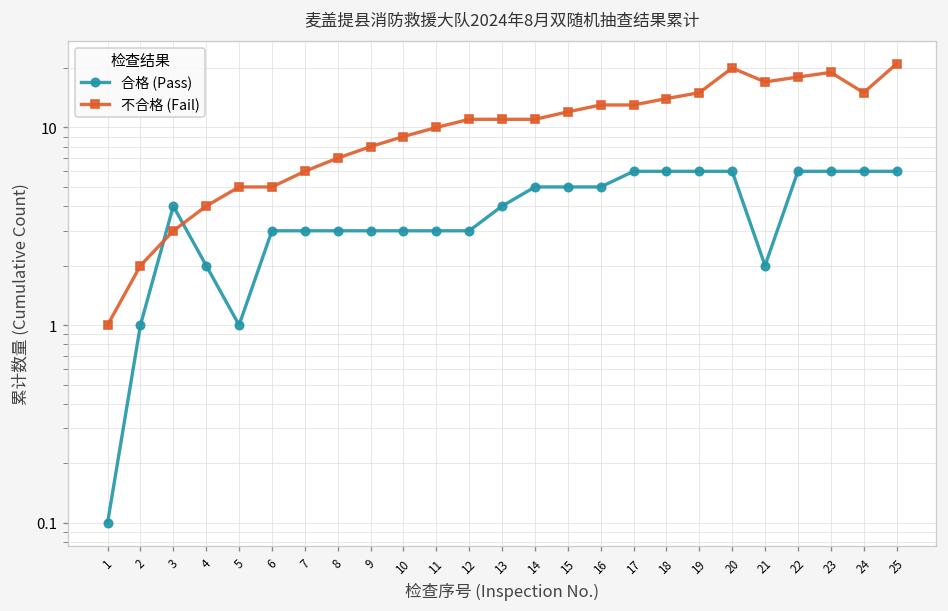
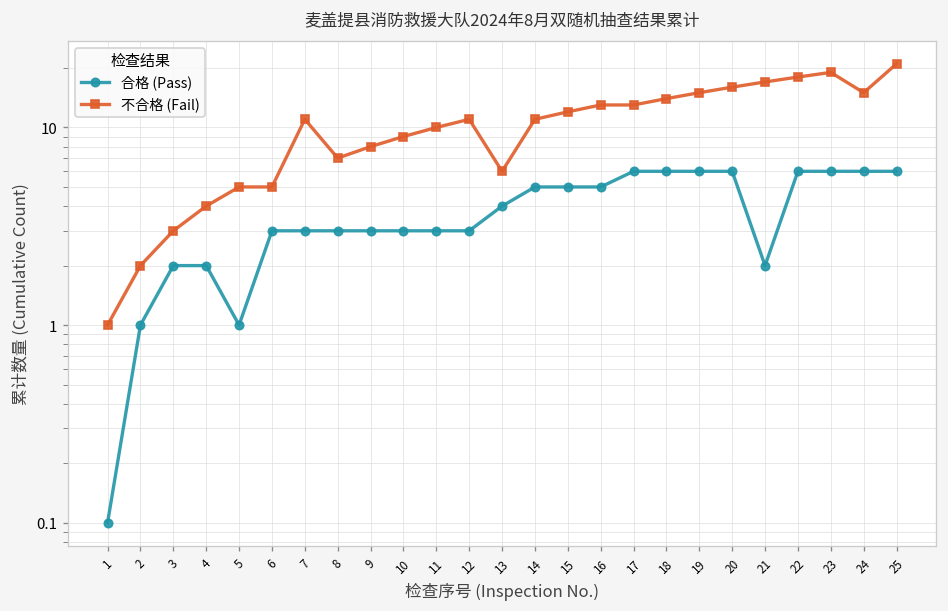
  {
    "合格 (Pass)": {
      "1": 0.10,
      "2": 1,
-     "3": 4,
+     "3": 2,
      "4": 2,
      "5": 1,
      "6": 3,
      "7": 3,
      "8": 3,
      "9": 3,
      "10": 3,
      "11": 3,
      "12": 3,
      "13": 4,
      "14": 5,
      "15": 5,
      "16": 5,
      "17": 6,
      "18": 6,
      "19": 6,
      "20": 6,
      "21": 2,
      "22": 6,
      "23": 6,
      "24": 6,
      "25": 6
    },
    "不合格 (Fail)": {
      "1": 1,
      "2": 2,
      "3": 3,
      "4": 4,
      "5": 5,
      "6": 5,
-     "7": 6,
+     "7": 11,
      "8": 7,
      "9": 8,
      "10": 9,
      "11": 10,
      "12": 11,
-     "13": 11,
+     "13": 6,
      "14": 11,
      "15": 12,
      "16": 13,
      "17": 13,
      "18": 14,
      "19": 15,
-     "20": 20,
+     "20": 16,
      "21": 17,
      "22": 18,
      "23": 19,
      "24": 15,
      "25": 21
    }
  }
